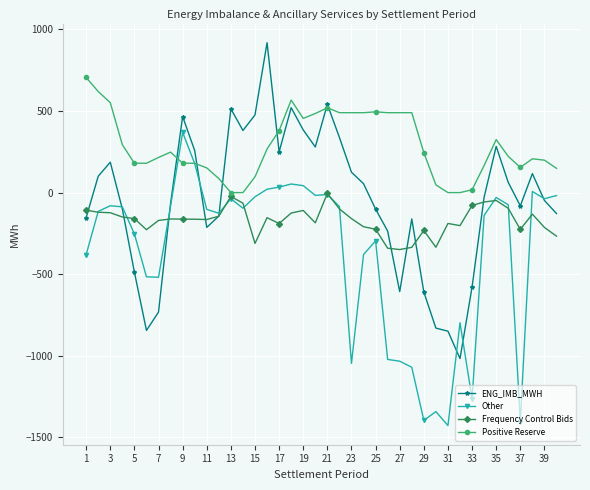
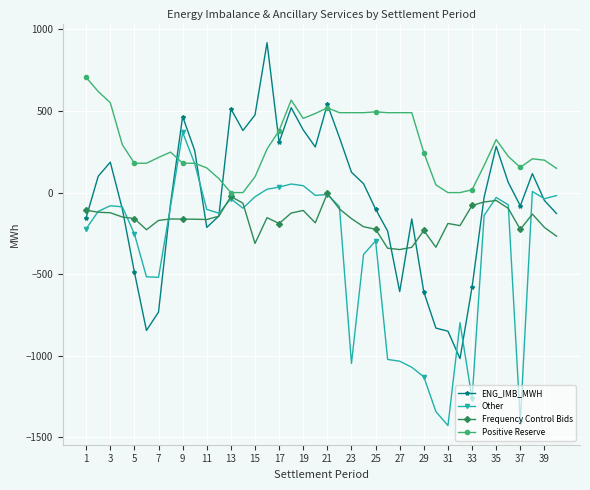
  {
    "ENG_IMB_MWH": {
      "1": -150,
      "3": 190,
      "5": -490,
      "7": -730,
      "9": 470,
      "11": -210,
      "13": 510,
      "15": 480,
-     "17": 250,
+     "17": 310,
      "19": 380,
      "21": 540,
      "23": 120,
      "25": -100,
      "27": -610,
      "29": -610,
      "31": -850,
      "33": -580,
      "35": 280,
      "37": -80
    },
    "Other": {
-     "1": -380,
+     "1": -220,
      "3": -80,
      "5": -250,
      "7": -520,
      "9": 370,
      "11": -100,
      "15": -30,
      "17": 30,
      "19": 40,
      "23": -1050,
      "25": -300,
      "27": -1030,
-     "29": -1400,
+     "29": -1130,
      "31": -1430,
      "35": -30
    }
  }
